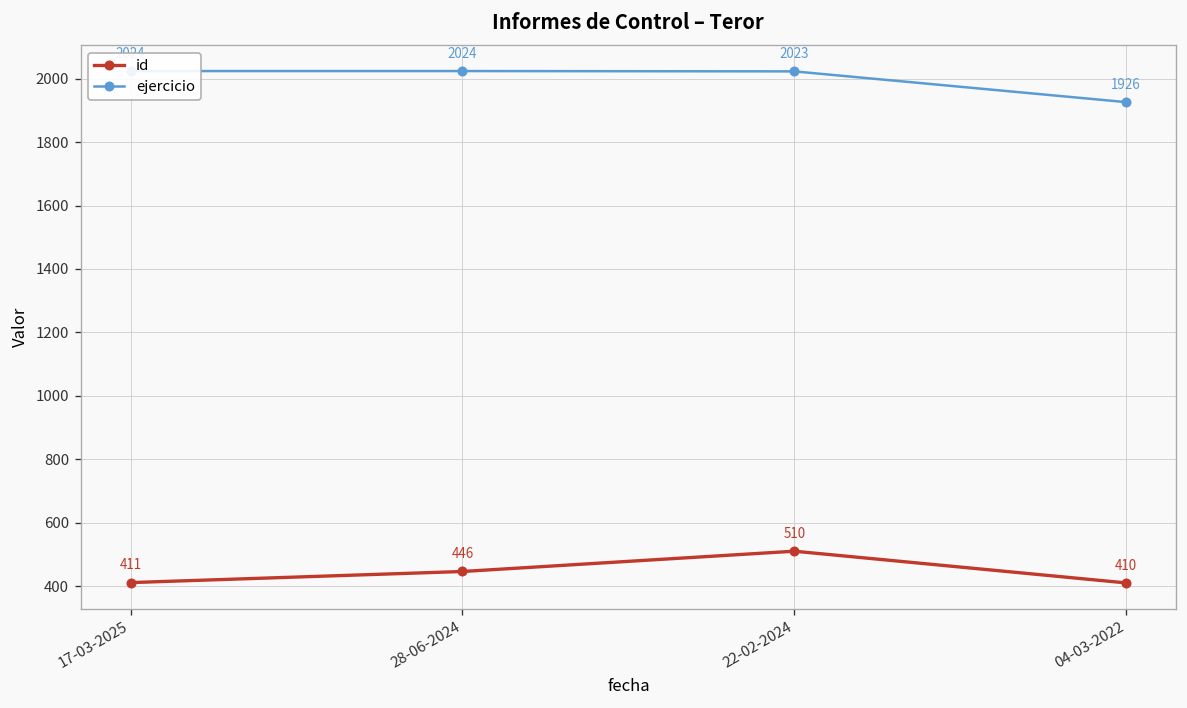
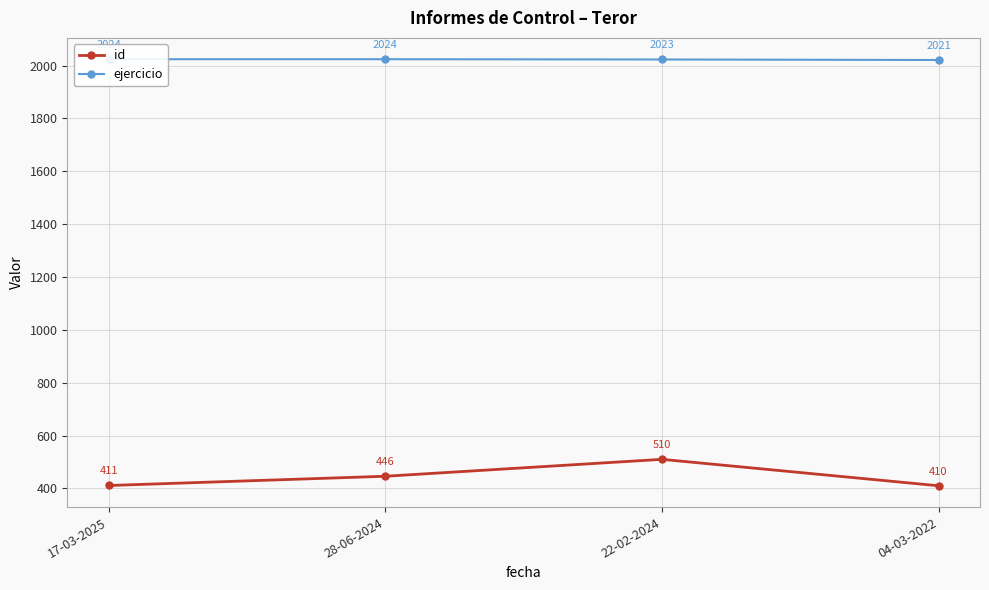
  {
    "id": {
      "17-03-2025": 411,
      "28-06-2024": 446,
      "22-02-2024": 510,
      "04-03-2022": 410
    },
    "ejercicio": {
      "28-06-2024": 2024,
      "22-02-2024": 2023,
-     "04-03-2022": 1926
+     "04-03-2022": 2021
    }
  }
